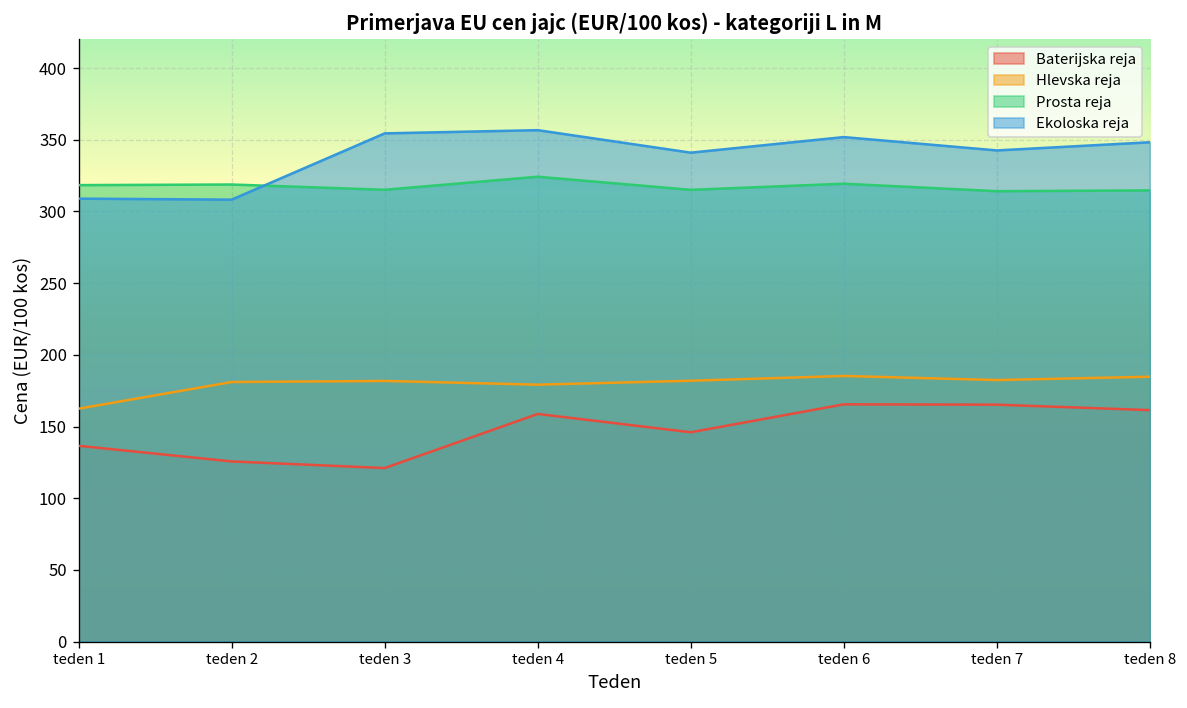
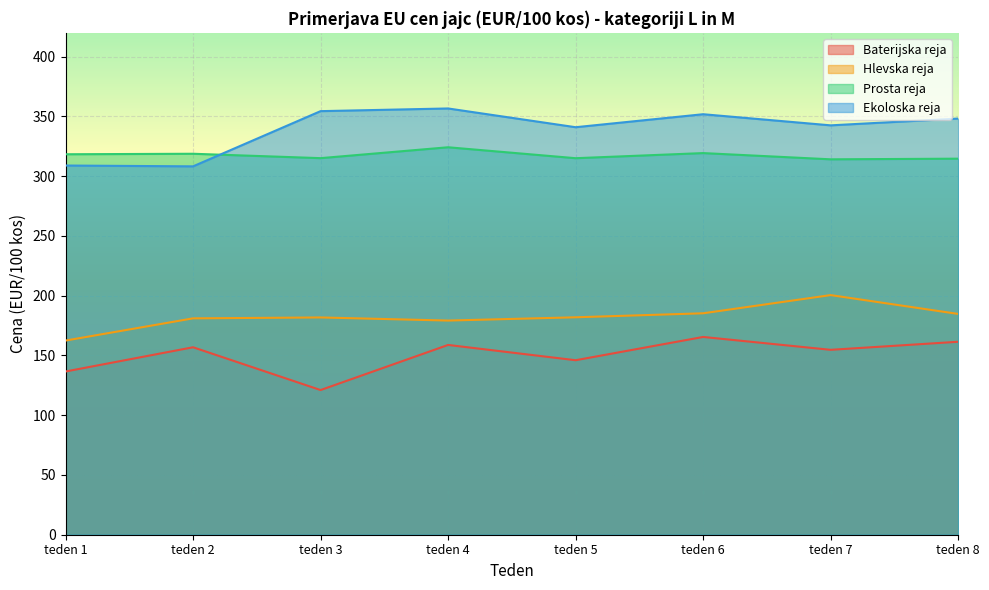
  {
    "Baterijska reja": {
      "teden 1": 137,
-     "teden 2": 126,
+     "teden 2": 157,
      "teden 3": 121,
      "teden 4": 159,
      "teden 5": 146,
      "teden 6": 166,
-     "teden 7": 165,
+     "teden 7": 155,
      "teden 8": 161
    },
    "Hlevska reja": {
      "teden 1": 162,
      "teden 2": 181,
      "teden 3": 182,
      "teden 4": 179,
      "teden 5": 182,
      "teden 6": 185,
-     "teden 7": 182,
+     "teden 7": 201,
      "teden 8": 185
    },
    "Prosta reja": {
      "teden 1": 318,
      "teden 2": 319,
      "teden 3": 315,
      "teden 4": 324,
      "teden 5": 315,
      "teden 6": 319,
      "teden 7": 314,
      "teden 8": 315
    },
    "Ekoloska reja": {
      "teden 1": 309,
      "teden 2": 308,
      "teden 3": 354,
      "teden 4": 357,
      "teden 5": 341,
      "teden 6": 352,
      "teden 7": 343,
      "teden 8": 348
    }
  }
